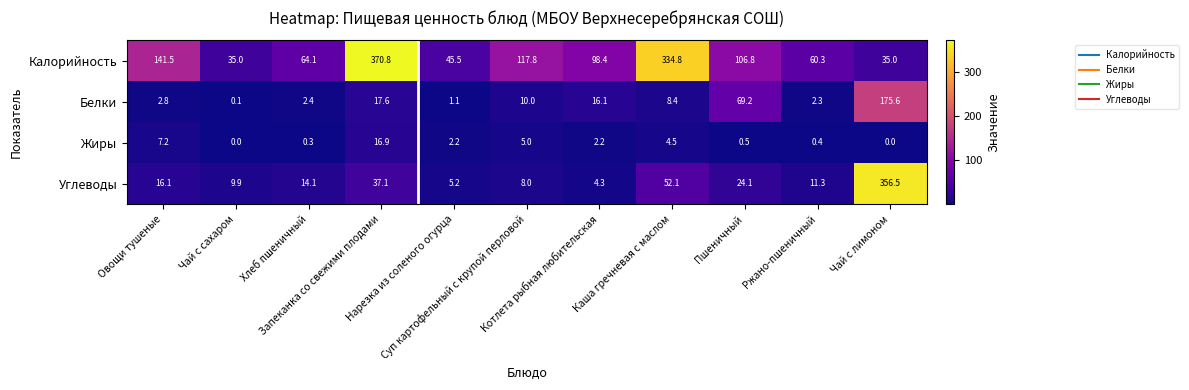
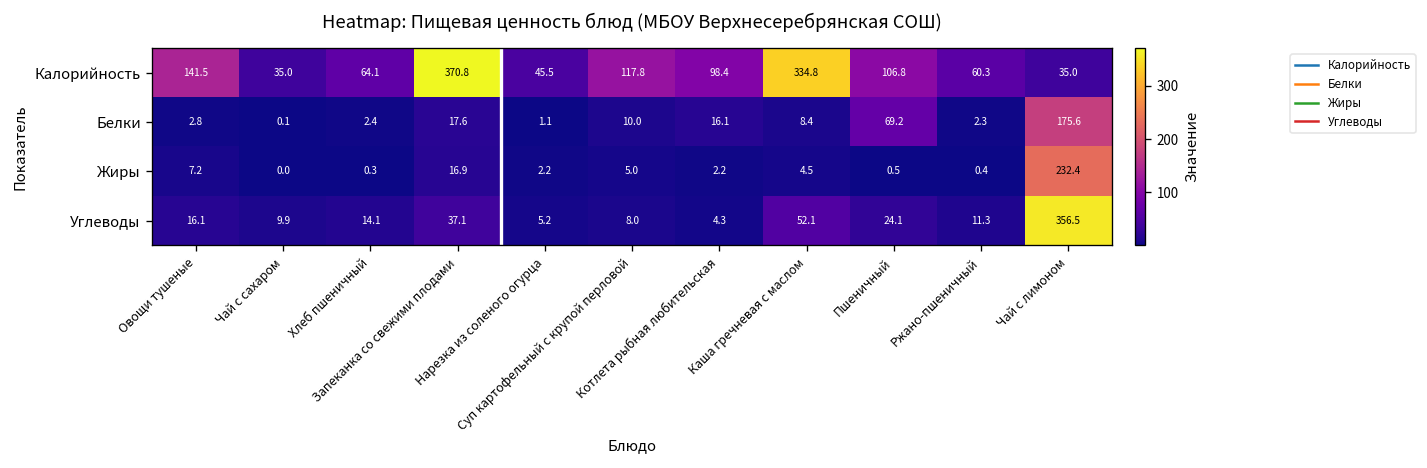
  {
    "Калорийность": {
      "Овощи тушеные": 141.5,
      "Чай с сахаром": 35.0,
      "Хлеб пшеничный": 64.1,
      "Запеканка со свежими плодами": 370.8,
      "Нарезка из соленого огурца": 45.5,
      "Суп картофельный с крупой перловой": 117.8,
      "Котлета рыбная любительская": 98.4,
      "Каша гречневая с маслом": 334.8,
      "Пшеничный": 106.8,
      "Ржано-пшеничный": 60.3,
      "Чай с лимоном": 35.0
    },
    "Белки": {
      "Овощи тушеные": 2.8,
      "Чай с сахаром": 0.1,
      "Хлеб пшеничный": 2.4,
      "Запеканка со свежими плодами": 17.6,
      "Нарезка из соленого огурца": 1.1,
      "Суп картофельный с крупой перловой": 10.0,
      "Котлета рыбная любительская": 16.1,
      "Каша гречневая с маслом": 8.4,
      "Пшеничный": 69.2,
      "Ржано-пшеничный": 2.3,
      "Чай с лимоном": 175.6
    },
    "Жиры": {
      "Овощи тушеные": 7.2,
      "Чай с сахаром": 0.0,
      "Хлеб пшеничный": 0.3,
      "Запеканка со свежими плодами": 16.9,
      "Нарезка из соленого огурца": 2.2,
      "Суп картофельный с крупой перловой": 5.0,
      "Котлета рыбная любительская": 2.2,
      "Каша гречневая с маслом": 4.5,
      "Пшеничный": 0.5,
      "Ржано-пшеничный": 0.4,
-     "Чай с лимоном": 0.0
+     "Чай с лимоном": 232.4
    },
    "Углеводы": {
      "Овощи тушеные": 16.1,
      "Чай с сахаром": 9.9,
      "Хлеб пшеничный": 14.1,
      "Запеканка со свежими плодами": 37.1,
      "Нарезка из соленого огурца": 5.2,
      "Суп картофельный с крупой перловой": 8.0,
      "Котлета рыбная любительская": 4.3,
      "Каша гречневая с маслом": 52.1,
      "Пшеничный": 24.1,
      "Ржано-пшеничный": 11.3,
      "Чай с лимоном": 356.5
    }
  }
